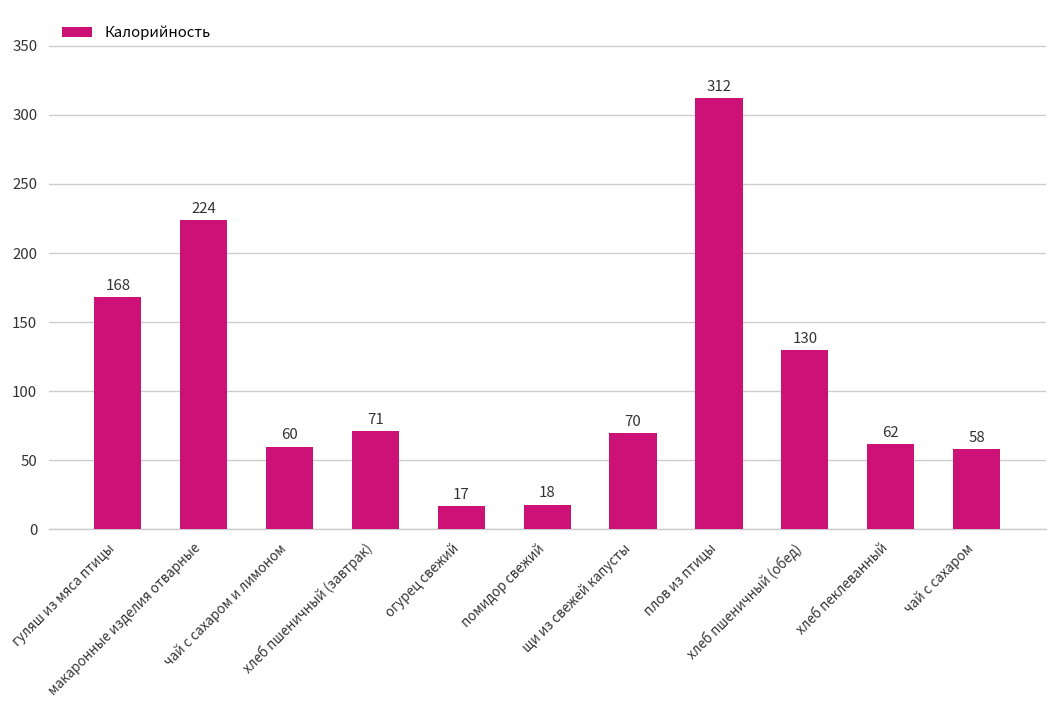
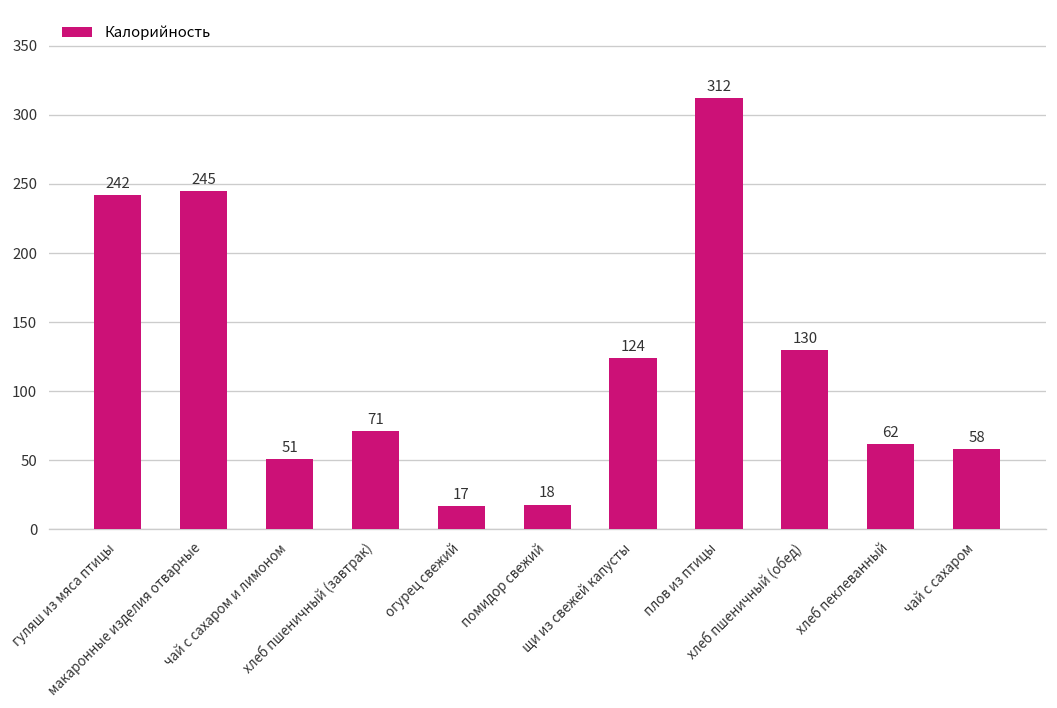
  {
-   "гуляш из мяса птицы": 168,
-   "макаронные изделия отварные": 224,
-   "чай с сахаром и лимоном": 60,
+   "гуляш из мяса птицы": 242,
+   "макаронные изделия отварные": 245,
+   "чай с сахаром и лимоном": 51,
    "хлеб пшеничный (завтрак)": 71,
    "огурец свежий": 17,
    "помидор свежий": 18,
-   "щи из свежей капусты": 70,
+   "щи из свежей капусты": 124,
    "плов из птицы": 312,
    "хлеб пшеничный (обед)": 130,
    "хлеб пеклеванный": 62,
    "чай с сахаром": 58
  }
